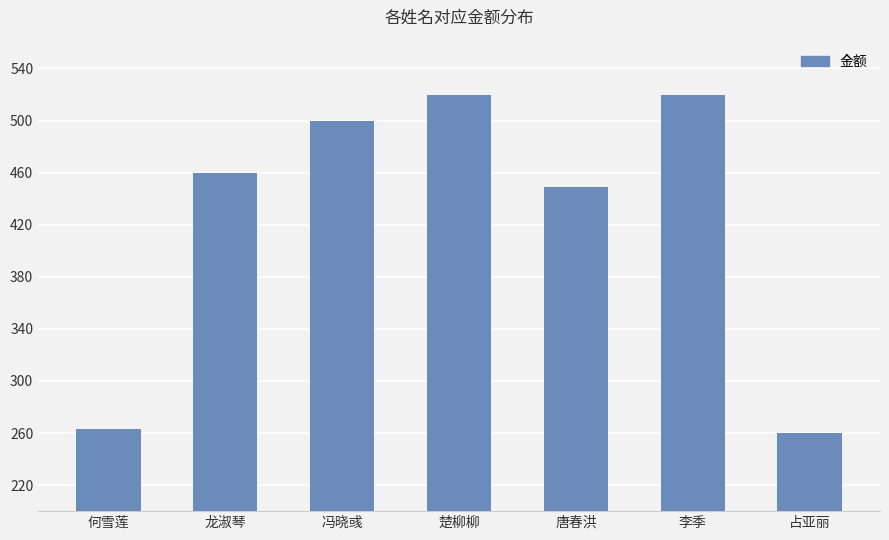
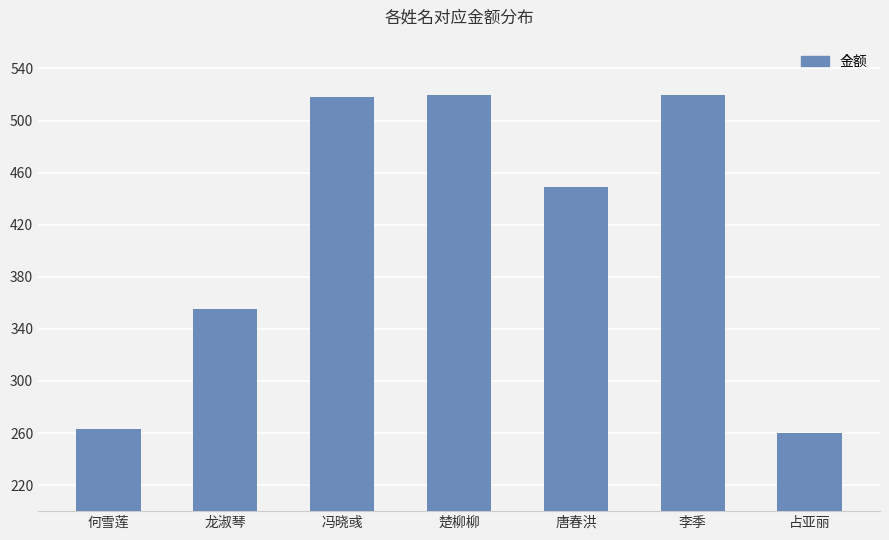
  {
    "何雪莲": 263,
-   "龙淑琴": 460,
-   "冯晓彧": 500,
+   "龙淑琴": 355,
+   "冯晓彧": 518,
    "楚柳柳": 520,
    "唐春洪": 449,
    "李季": 520,
    "占亚丽": 260
  }
